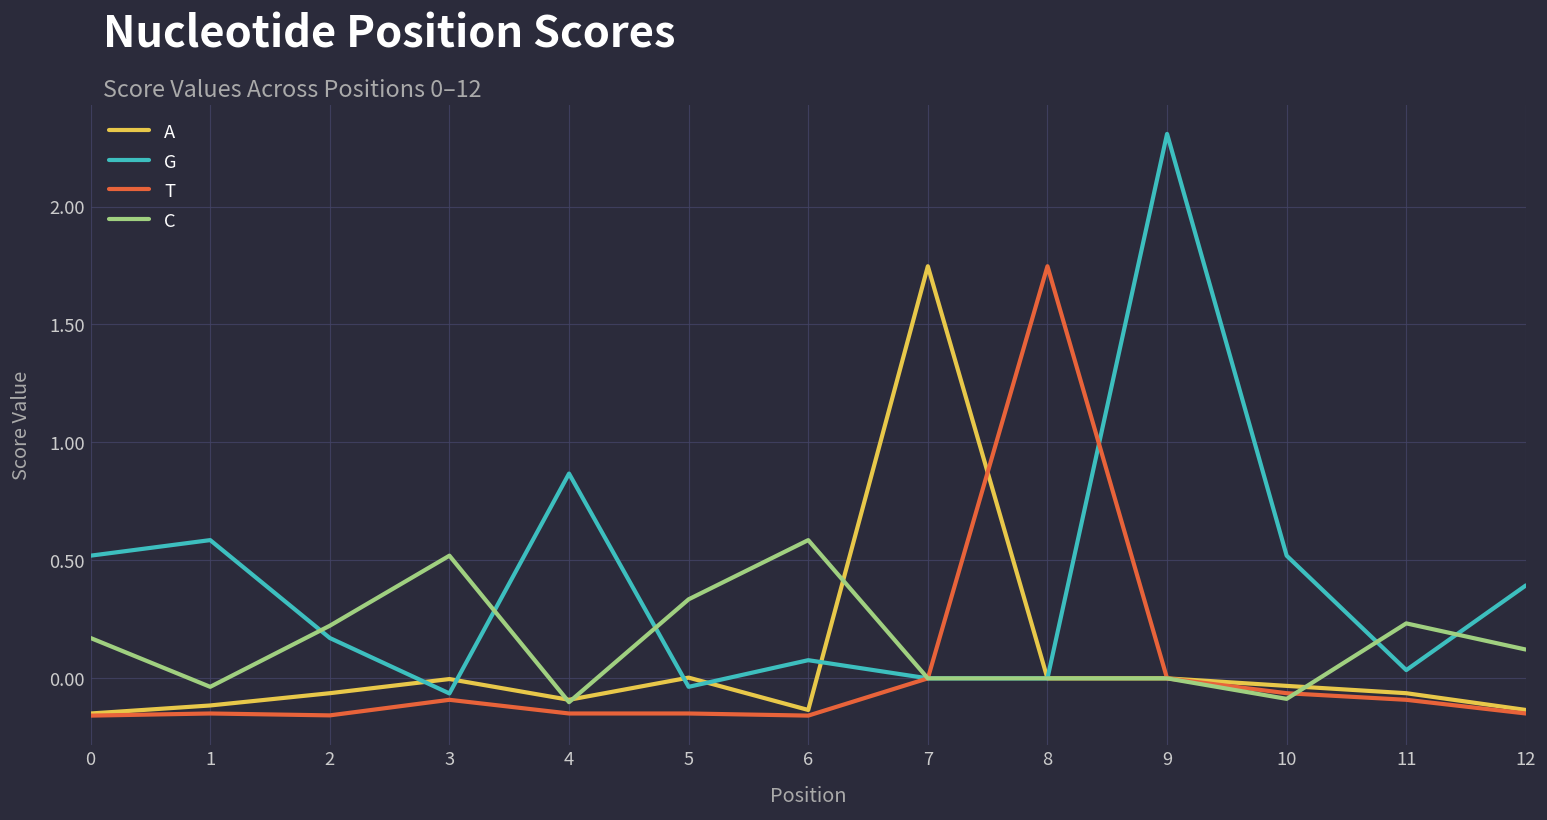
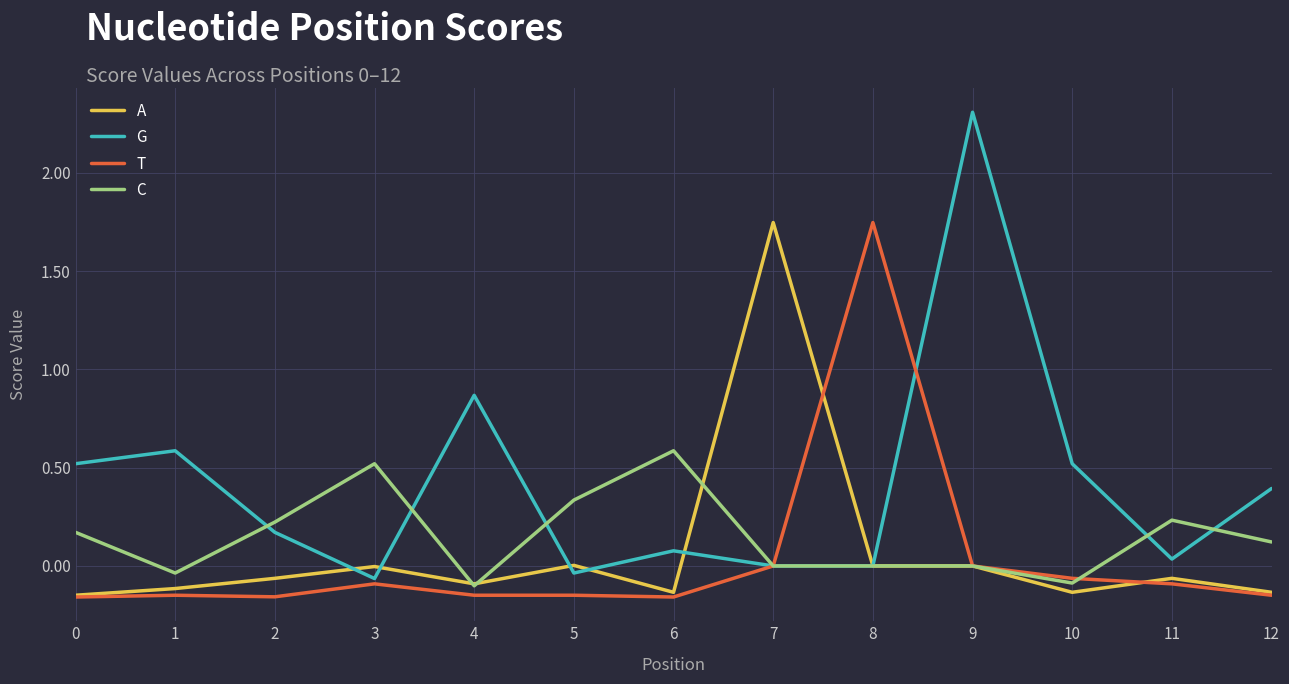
  {
    "A": {
      "1": -0.12,
      "2": -0.06,
      "3": 0.00,
      "5": 0.00,
      "6": -0.13,
      "7": 1.75,
-     "10": -0.03,
+     "10": -0.13,
      "11": -0.06,
      "12": -0.13
    },
    "G": {
      "0": 0.52,
      "1": 0.59,
      "2": 0.17,
      "3": -0.06,
      "4": 0.87,
      "5": -0.04,
      "6": 0.08,
      "9": 2.31,
      "10": 0.52,
      "11": 0.04,
      "12": 0.39
    },
    "T": {
      "1": -0.15,
      "2": -0.16,
      "3": -0.09,
      "4": -0.15,
      "5": -0.15,
      "6": -0.16,
      "8": 1.75,
      "10": -0.06,
      "11": -0.09,
      "12": -0.15
    },
    "C": {
      "0": 0.17,
      "1": -0.04,
      "2": 0.22,
      "3": 0.52,
      "5": 0.34,
      "6": 0.59,
      "10": -0.09,
      "11": 0.23,
      "12": 0.12
    }
  }
